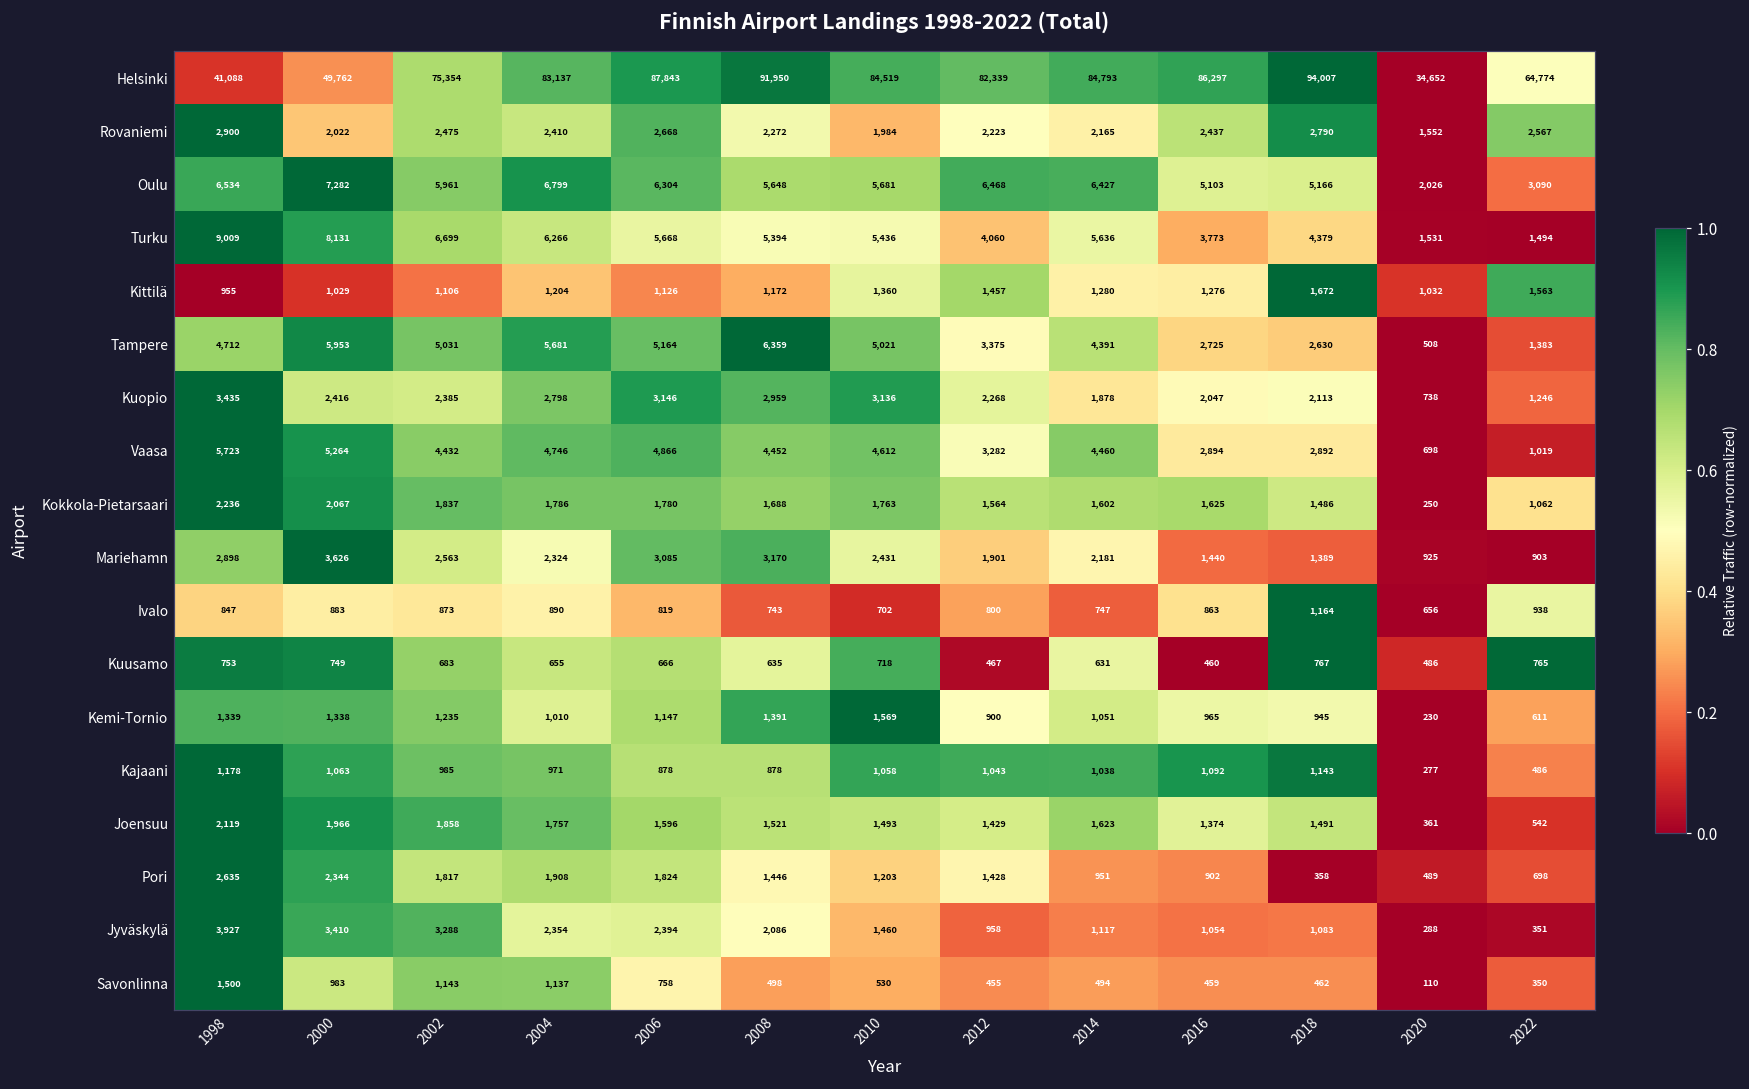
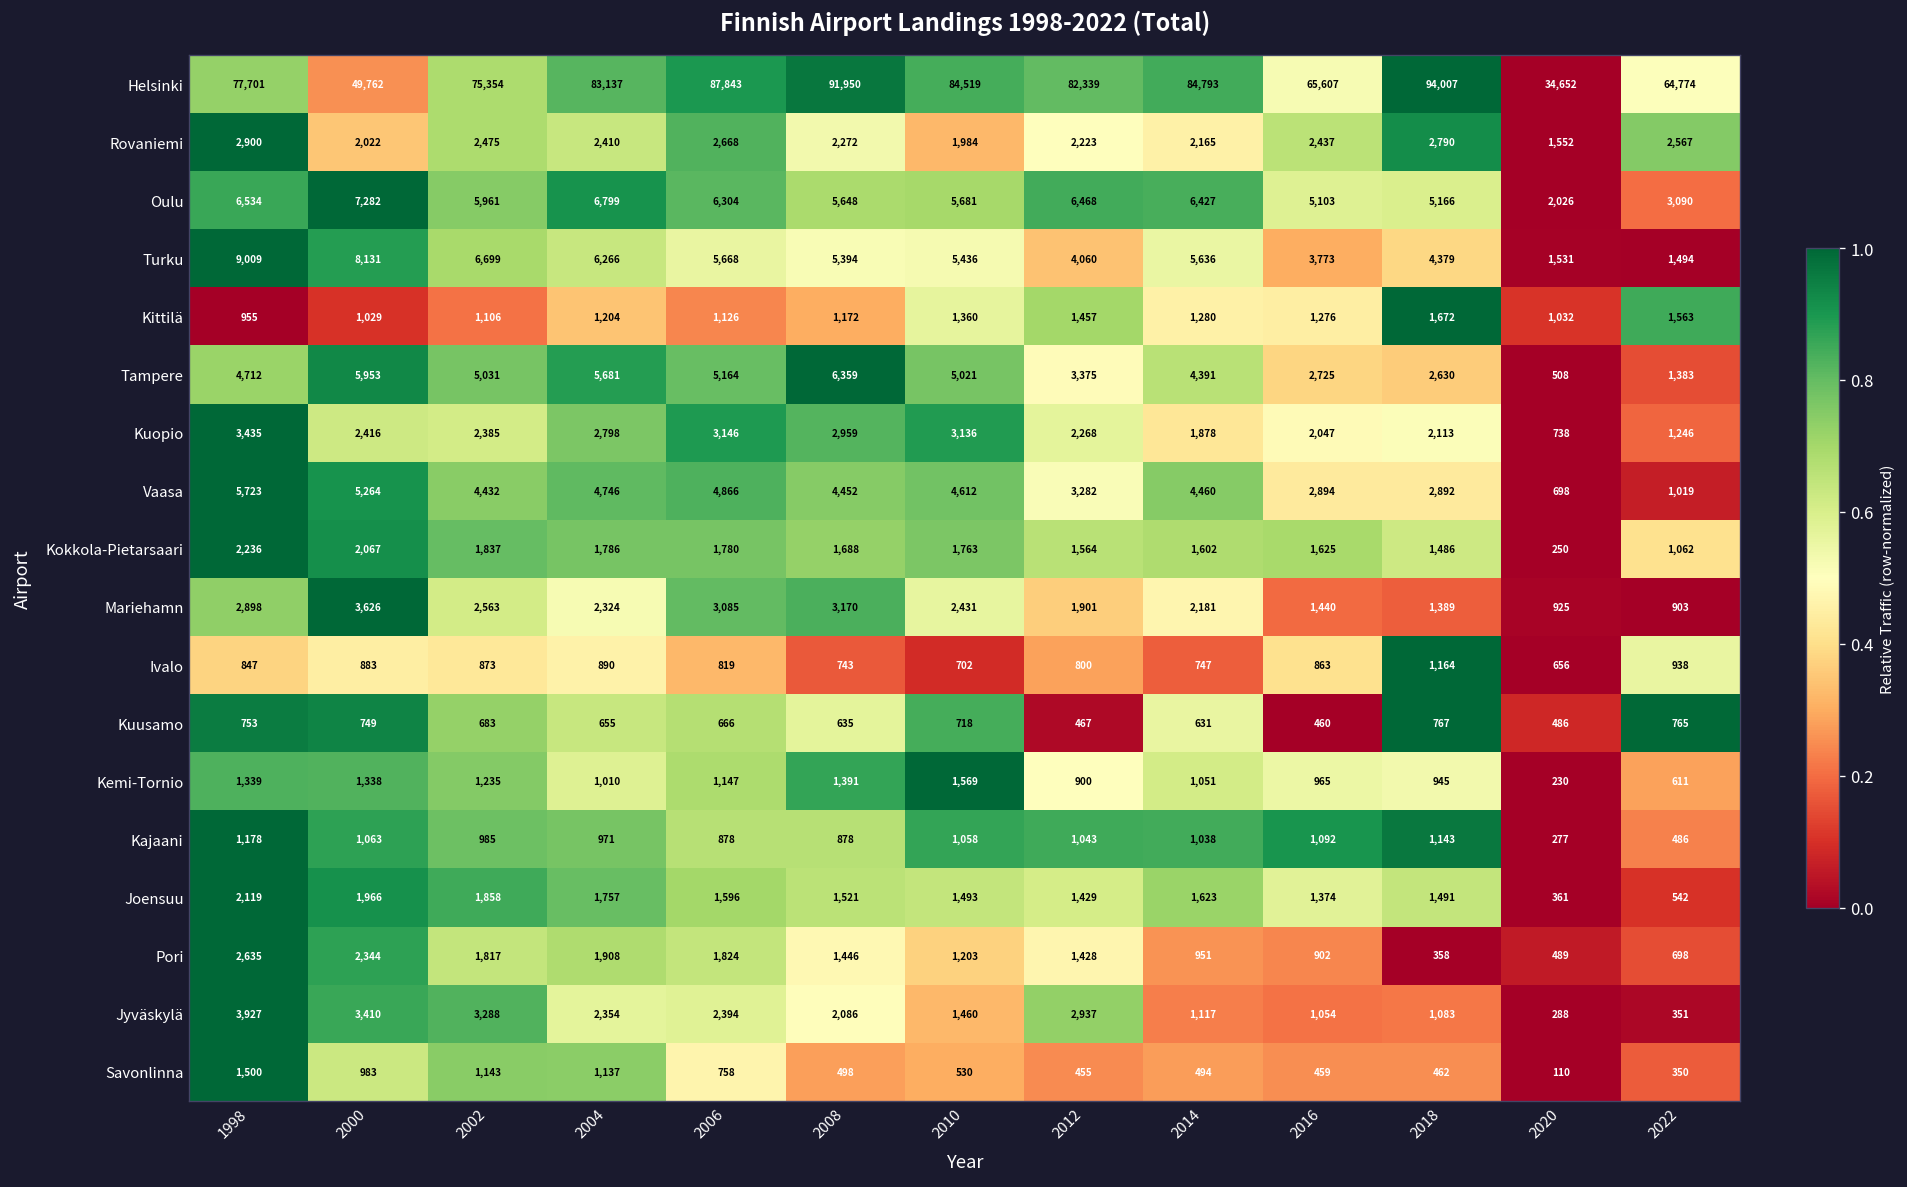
  {
    "Helsinki": {
-     "1998": "41,088",
+     "1998": "77,701",
      "2000": "49,762",
      "2002": "75,354",
      "2004": "83,137",
      "2006": "87,843",
      "2008": "91,950",
      "2010": "84,519",
      "2012": "82,339",
      "2014": "84,793",
-     "2016": "86,297",
+     "2016": "65,607",
      "2018": "94,007",
      "2020": "34,652",
      "2022": "64,774"
    },
    "Jyväskylä": {
      "1998": "3,927",
      "2000": "3,410",
      "2002": "3,288",
      "2004": "2,354",
      "2006": "2,394",
      "2008": "2,086",
      "2010": "1,460",
-     "2012": "958",
+     "2012": "2,937",
      "2014": "1,117",
      "2016": "1,054",
      "2018": "1,083",
      "2020": "288",
      "2022": "351"
    }
  }
